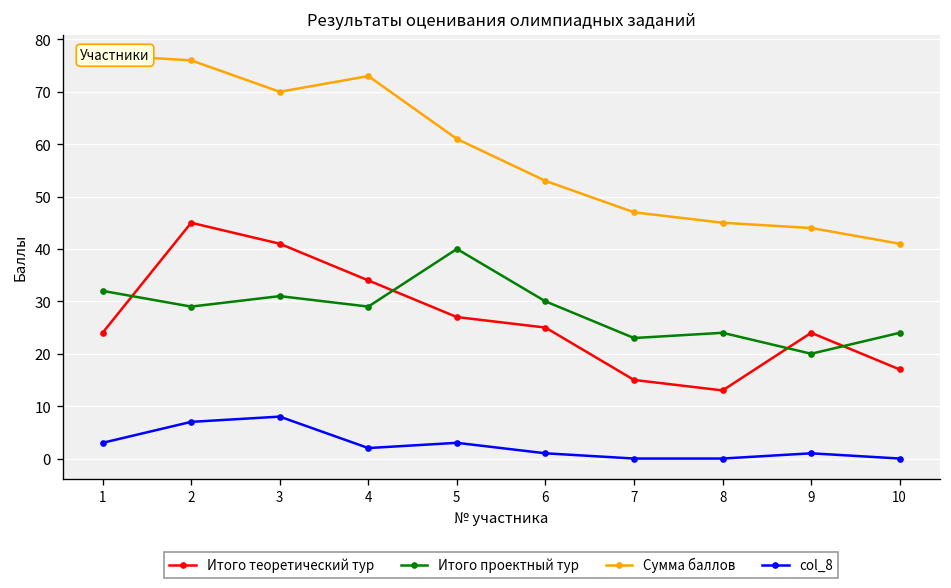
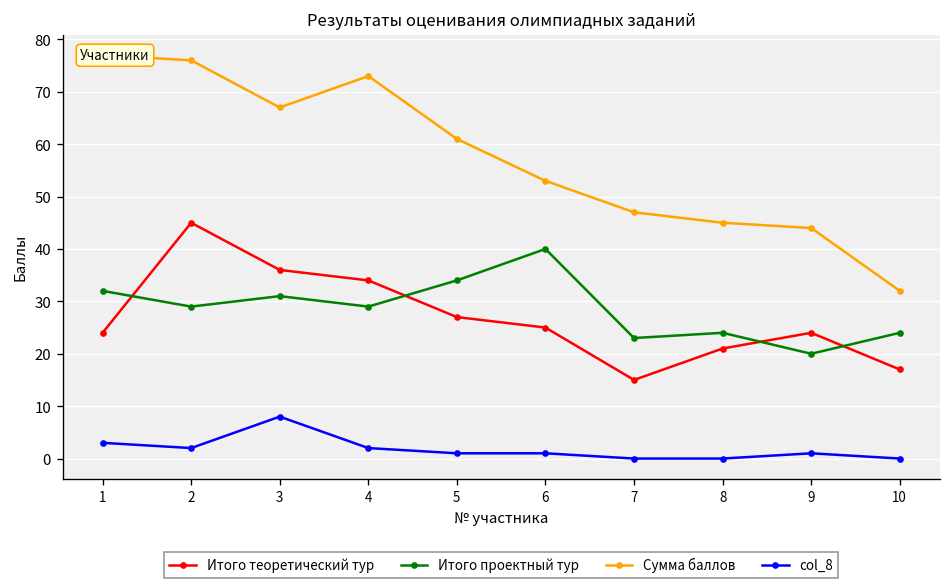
  {
    "Итого теоретический тур": {
      "1": 24,
      "2": 45,
-     "3": 41,
+     "3": 36,
      "4": 34,
      "5": 27,
      "6": 25,
      "7": 15,
-     "8": 13,
+     "8": 21,
      "9": 24,
      "10": 17
    },
    "Итого проектный тур": {
      "1": 32,
      "2": 29,
      "3": 31,
      "4": 29,
-     "5": 40,
-     "6": 30,
+     "5": 34,
+     "6": 40,
      "7": 23,
      "8": 24,
      "9": 20,
      "10": 24
    },
    "Сумма баллов": {
      "2": 76,
-     "3": 70,
+     "3": 67,
      "4": 73,
      "5": 61,
      "6": 53,
      "7": 47,
      "8": 45,
      "9": 44,
-     "10": 41
+     "10": 32
    },
    "col_8": {
      "1": 3,
-     "2": 7,
+     "2": 2,
      "3": 8,
      "4": 2,
-     "5": 3,
+     "5": 1,
      "6": 1,
      "7": 0,
      "8": 0,
      "9": 1,
      "10": 0
    }
  }
